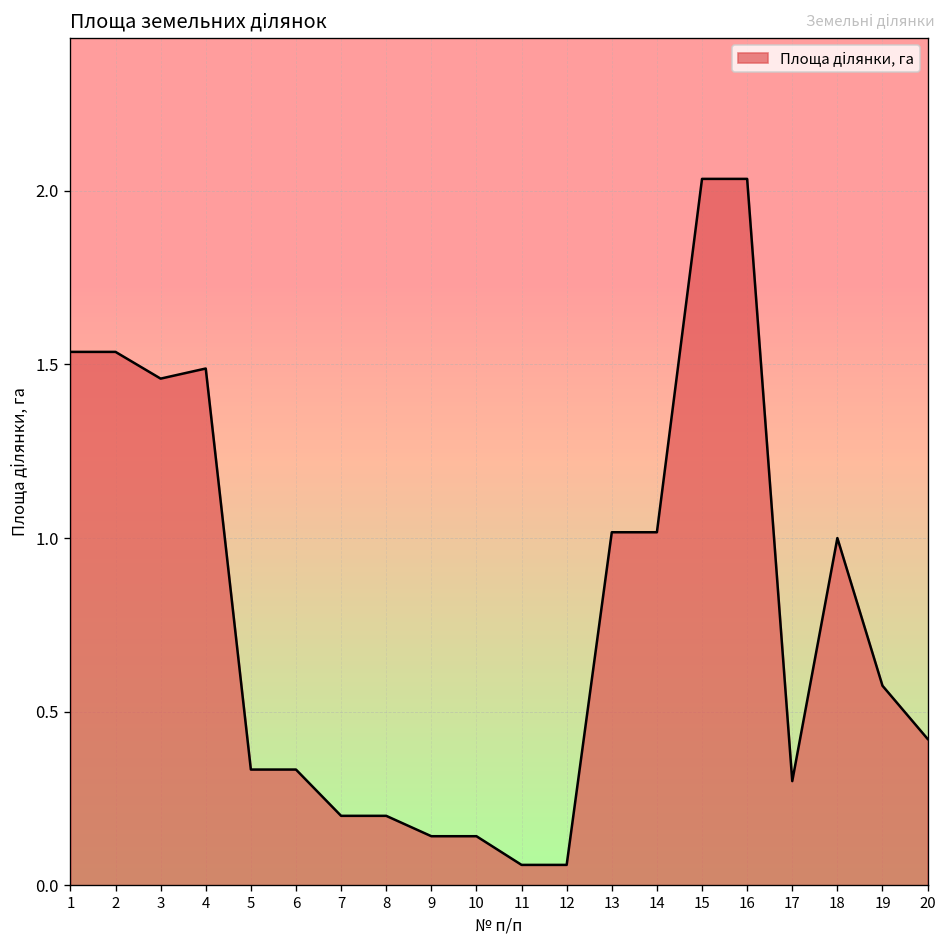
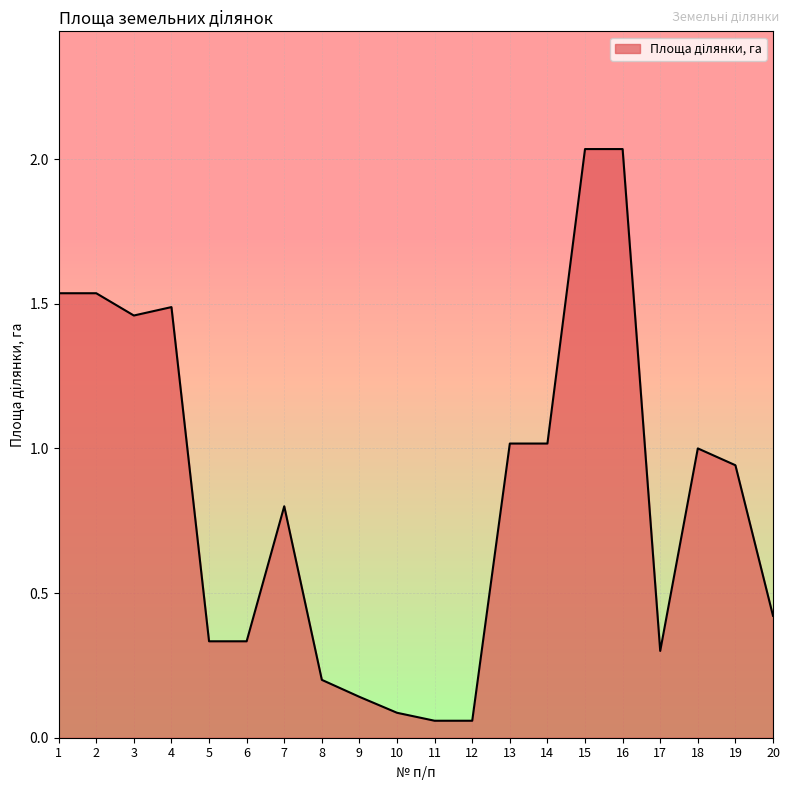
  {
    "1": 1.54,
    "2": 1.54,
    "3": 1.46,
    "4": 1.49,
    "5": 0.33,
    "6": 0.33,
-   "7": 0.2,
+   "7": 0.8,
    "8": 0.20,
    "9": 0.14,
-   "10": 0.14,
+   "10": 0.09,
    "11": 0.06,
    "12": 0.06,
    "13": 1.02,
    "14": 1.02,
    "15": 2.03,
    "16": 2.03,
    "17": 0.30,
    "18": 1.00,
-   "19": 0.57,
+   "19": 0.94,
    "20": 0.42
  }
